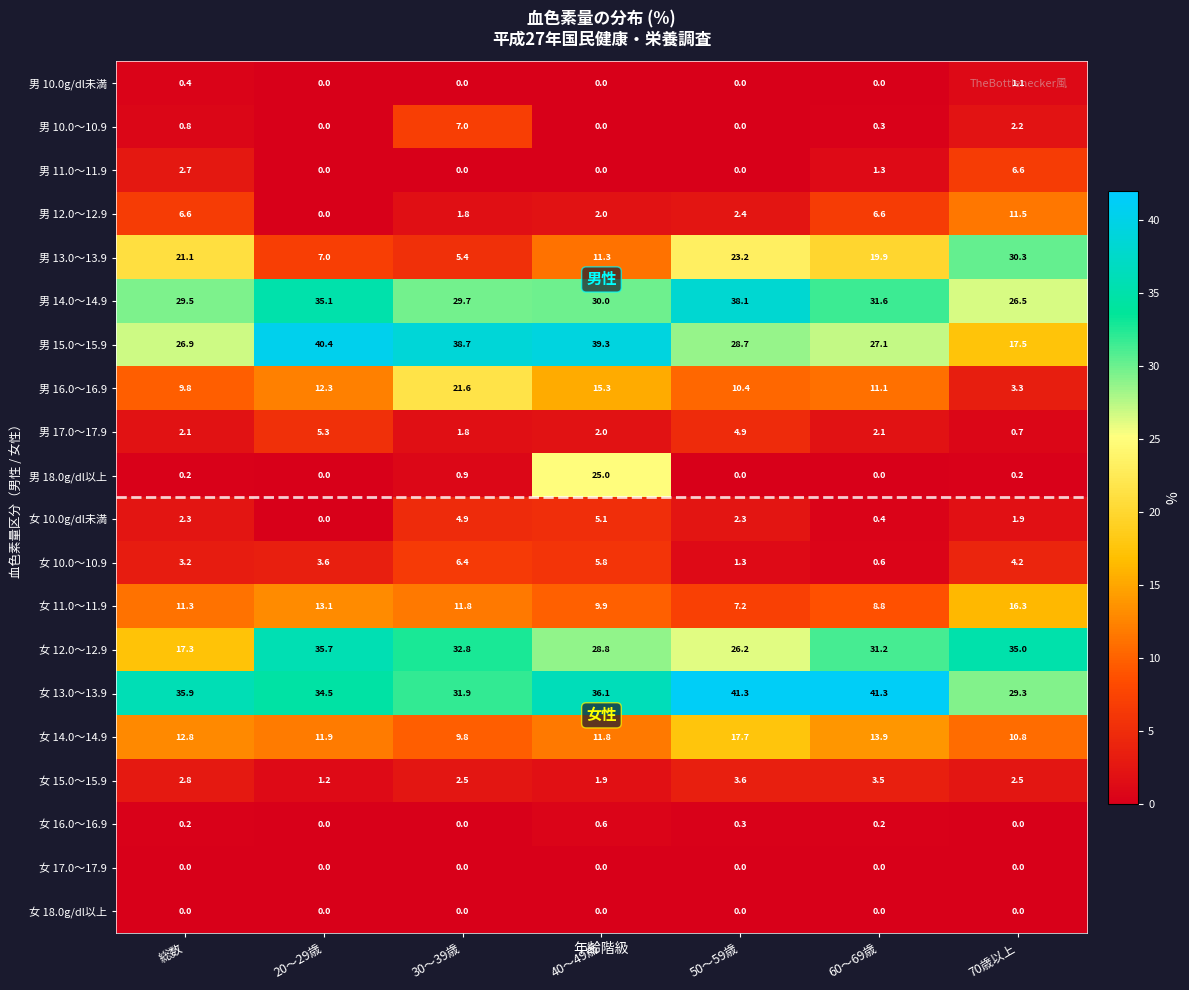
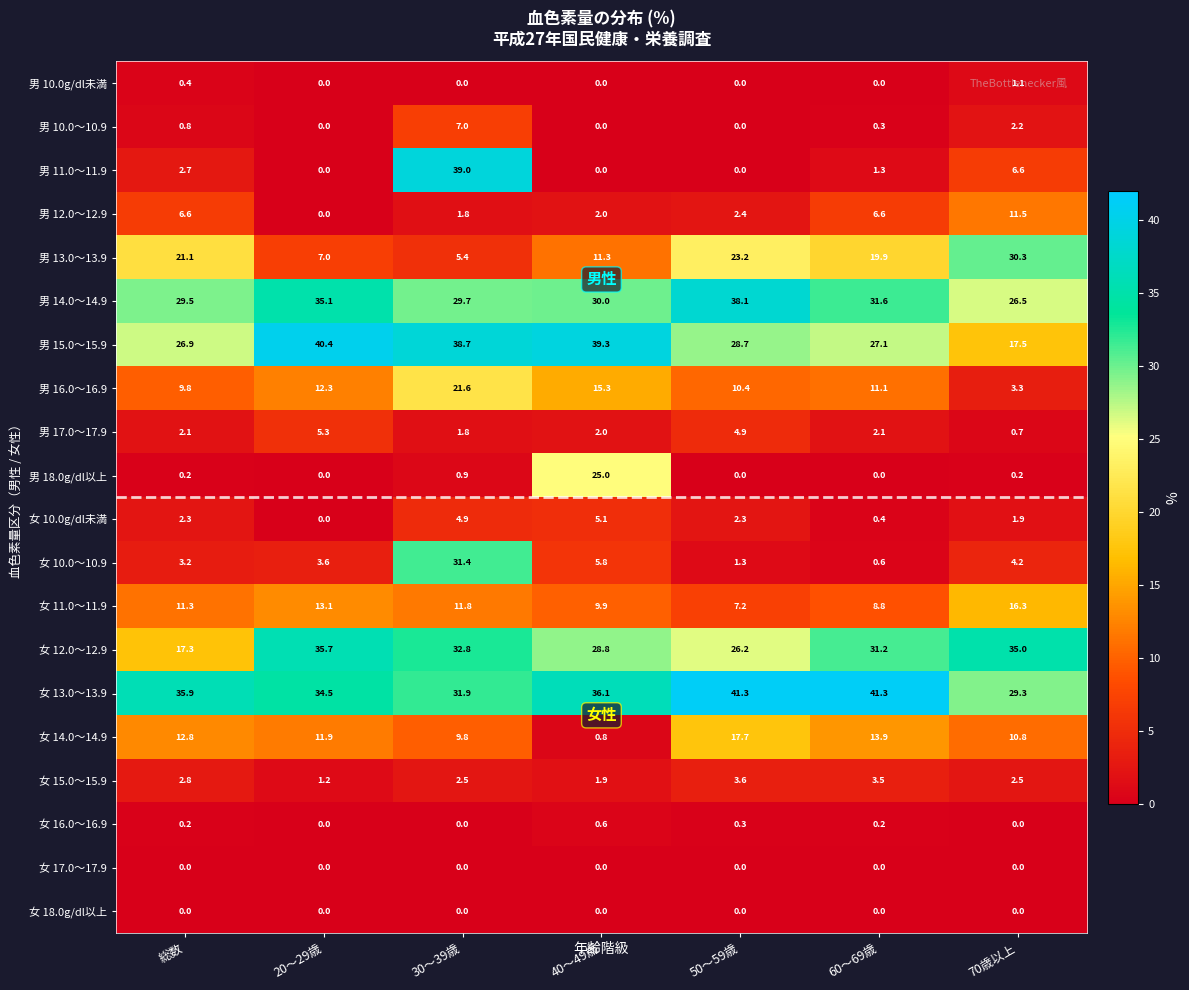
  {
    "男 10.0g/dl未満": {
      "総数": 0.4,
      "20～29歳": 0.0,
      "30～39歳": 0.0,
      "40～49歳": 0.0,
      "50～59歳": 0.0,
      "60～69歳": 0.0
    },
    "男 10.0～10.9": {
      "総数": 0.8,
      "20～29歳": 0.0,
      "30～39歳": 7.0,
      "40～49歳": 0.0,
      "50～59歳": 0.0,
      "60～69歳": 0.3,
      "70歳以上": 2.2
    },
    "男 11.0～11.9": {
      "総数": 2.7,
      "20～29歳": 0.0,
-     "30～39歳": 0.0,
+     "30～39歳": 39.0,
      "40～49歳": 0.0,
      "50～59歳": 0.0,
      "60～69歳": 1.3,
      "70歳以上": 6.6
    },
    "男 12.0～12.9": {
      "総数": 6.6,
      "20～29歳": 0.0,
      "30～39歳": 1.8,
      "40～49歳": 2.0,
      "50～59歳": 2.4,
      "60～69歳": 6.6,
      "70歳以上": 11.5
    },
    "男 13.0～13.9": {
      "総数": 21.1,
      "20～29歳": 7.0,
      "30～39歳": 5.4,
      "40～49歳": 11.3,
      "50～59歳": 23.2,
      "60～69歳": 19.9,
      "70歳以上": 30.3
    },
    "男 14.0～14.9": {
      "総数": 29.5,
      "20～29歳": 35.1,
      "30～39歳": 29.7,
      "40～49歳": 30.0,
      "50～59歳": 38.1,
      "60～69歳": 31.6,
      "70歳以上": 26.5
    },
    "男 15.0～15.9": {
      "総数": 26.9,
      "20～29歳": 40.4,
      "30～39歳": 38.7,
      "40～49歳": 39.3,
      "50～59歳": 28.7,
      "60～69歳": 27.1,
      "70歳以上": 17.5
    },
    "男 16.0～16.9": {
      "総数": 9.8,
      "20～29歳": 12.3,
      "30～39歳": 21.6,
      "40～49歳": 15.3,
      "50～59歳": 10.4,
      "60～69歳": 11.1,
      "70歳以上": 3.3
    },
    "男 17.0～17.9": {
      "総数": 2.1,
      "20～29歳": 5.3,
      "30～39歳": 1.8,
      "40～49歳": 2.0,
      "50～59歳": 4.9,
      "60～69歳": 2.1,
      "70歳以上": 0.7
    },
    "男 18.0g/dl以上": {
      "総数": 0.2,
      "20～29歳": 0.0,
      "30～39歳": 0.9,
      "40～49歳": 25.0,
      "50～59歳": 0.0,
      "60～69歳": 0.0,
      "70歳以上": 0.2
    },
    "女 10.0g/dl未満": {
      "総数": 2.3,
      "20～29歳": 0.0,
      "30～39歳": 4.9,
      "40～49歳": 5.1,
      "50～59歳": 2.3,
      "60～69歳": 0.4,
      "70歳以上": 1.9
    },
    "女 10.0～10.9": {
      "総数": 3.2,
      "20～29歳": 3.6,
-     "30～39歳": 6.4,
+     "30～39歳": 31.4,
      "40～49歳": 5.8,
      "50～59歳": 1.3,
      "60～69歳": 0.6,
      "70歳以上": 4.2
    },
    "女 11.0～11.9": {
      "総数": 11.3,
      "20～29歳": 13.1,
      "30～39歳": 11.8,
      "40～49歳": 9.9,
      "50～59歳": 7.2,
      "60～69歳": 8.8,
      "70歳以上": 16.3
    },
    "女 12.0～12.9": {
      "総数": 17.3,
      "20～29歳": 35.7,
      "30～39歳": 32.8,
      "40～49歳": 28.8,
      "50～59歳": 26.2,
      "60～69歳": 31.2,
      "70歳以上": 35.0
    },
    "女 13.0～13.9": {
      "総数": 35.9,
      "20～29歳": 34.5,
      "30～39歳": 31.9,
      "40～49歳": 36.1,
      "50～59歳": 41.3,
      "60～69歳": 41.3,
      "70歳以上": 29.3
    },
    "女 14.0～14.9": {
      "総数": 12.8,
      "20～29歳": 11.9,
      "30～39歳": 9.8,
-     "40～49歳": 11.8,
+     "40～49歳": 0.8,
      "50～59歳": 17.7,
      "60～69歳": 13.9,
      "70歳以上": 10.8
    },
    "女 15.0～15.9": {
      "総数": 2.8,
      "20～29歳": 1.2,
      "30～39歳": 2.5,
      "40～49歳": 1.9,
      "50～59歳": 3.6,
      "60～69歳": 3.5,
      "70歳以上": 2.5
    },
    "女 16.0～16.9": {
      "総数": 0.2,
      "20～29歳": 0.0,
      "30～39歳": 0.0,
      "40～49歳": 0.6,
      "50～59歳": 0.3,
      "60～69歳": 0.2,
      "70歳以上": 0.0
    },
    "女 17.0～17.9": {
      "総数": 0.0,
      "20～29歳": 0.0,
      "30～39歳": 0.0,
      "40～49歳": 0.0,
      "50～59歳": 0.0,
      "60～69歳": 0.0,
      "70歳以上": 0.0
    },
    "女 18.0g/dl以上": {
      "総数": 0.0,
      "20～29歳": 0.0,
      "30～39歳": 0.0,
      "40～49歳": 0.0,
      "50～59歳": 0.0,
      "60～69歳": 0.0,
      "70歳以上": 0.0
    }
  }
